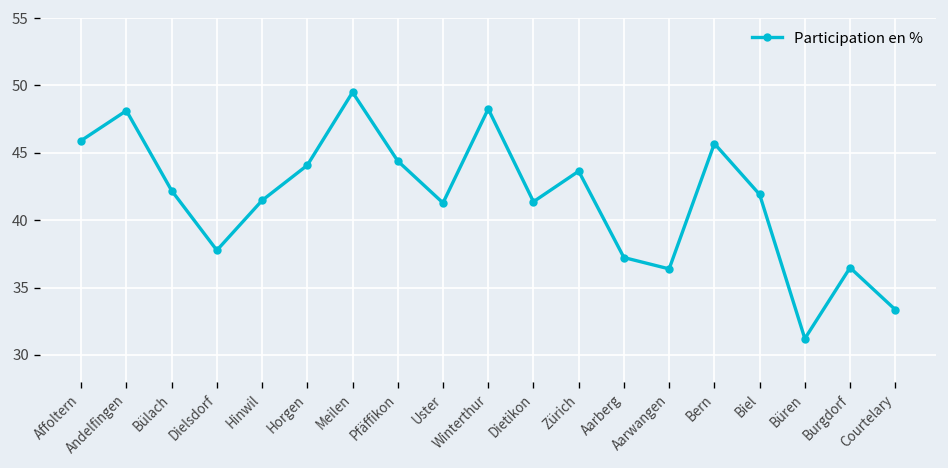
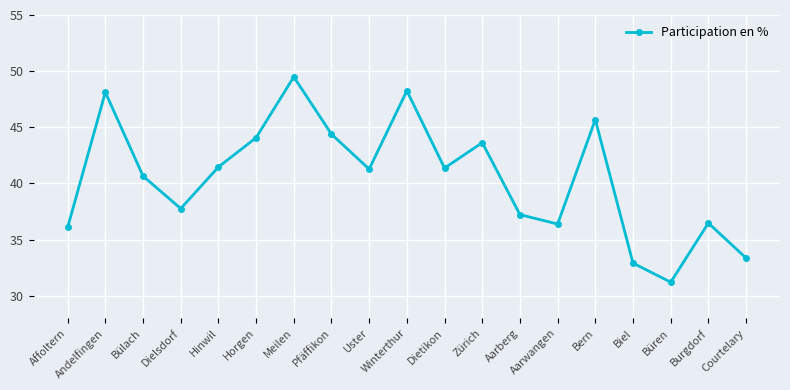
  {
-   "Affoltern": 45.9,
+   "Affoltern": 36.1,
    "Andelfingen": 48.1,
-   "Bülach": 42.2,
+   "Bülach": 40.7,
    "Dielsdorf": 37.8,
    "Hinwil": 41.5,
    "Horgen": 44.1,
    "Meilen": 49.5,
    "Pfäffikon": 44.4,
    "Uster": 41.3,
    "Winterthur": 48.3,
    "Dietikon": 41.4,
    "Zürich": 43.6,
    "Aarberg": 37.2,
    "Aarwangen": 36.4,
    "Bern": 45.7,
-   "Biel": 41.9,
+   "Biel": 32.9,
    "Büren": 31.2,
    "Burgdorf": 36.5,
    "Courtelary": 33.4
  }
